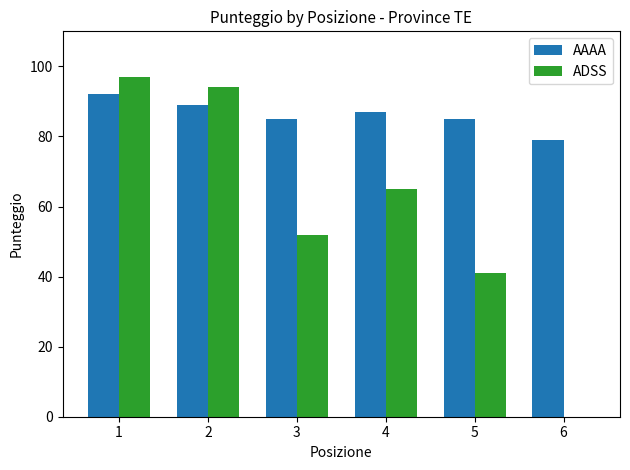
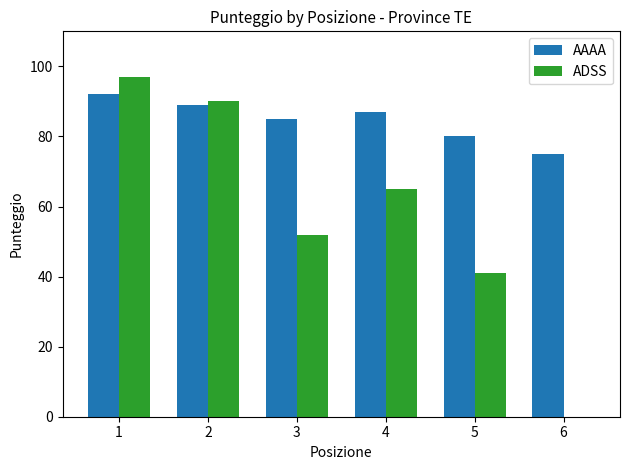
  {
    "AAAA": {
      "1": 92,
      "2": 89,
      "3": 85,
      "4": 87,
-     "5": 85,
-     "6": 79
+     "5": 80,
+     "6": 75
    },
    "ADSS": {
      "1": 97,
-     "2": 94,
+     "2": 90,
      "3": 52,
      "4": 65,
      "5": 41,
      "6": 0
    }
  }
